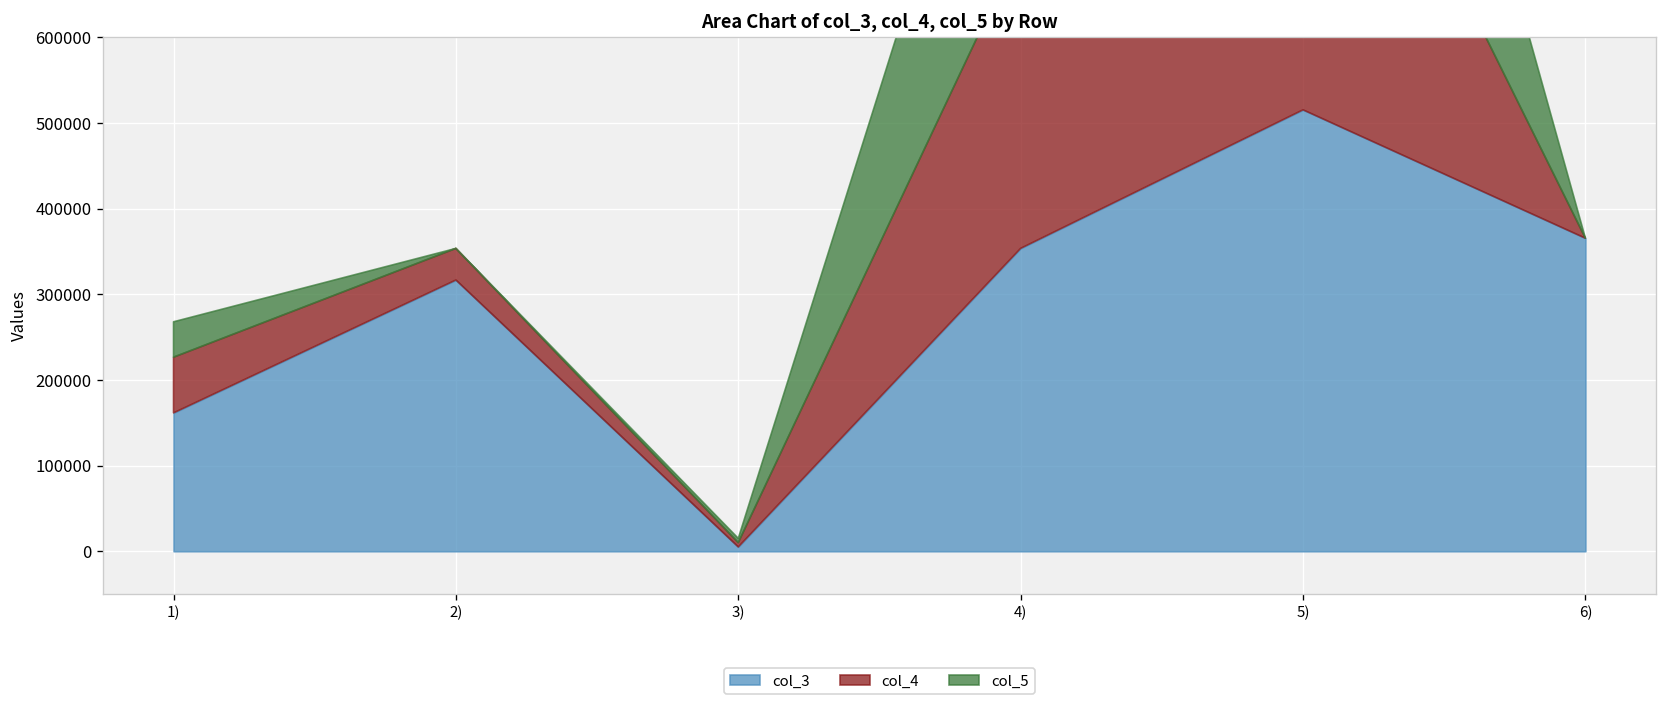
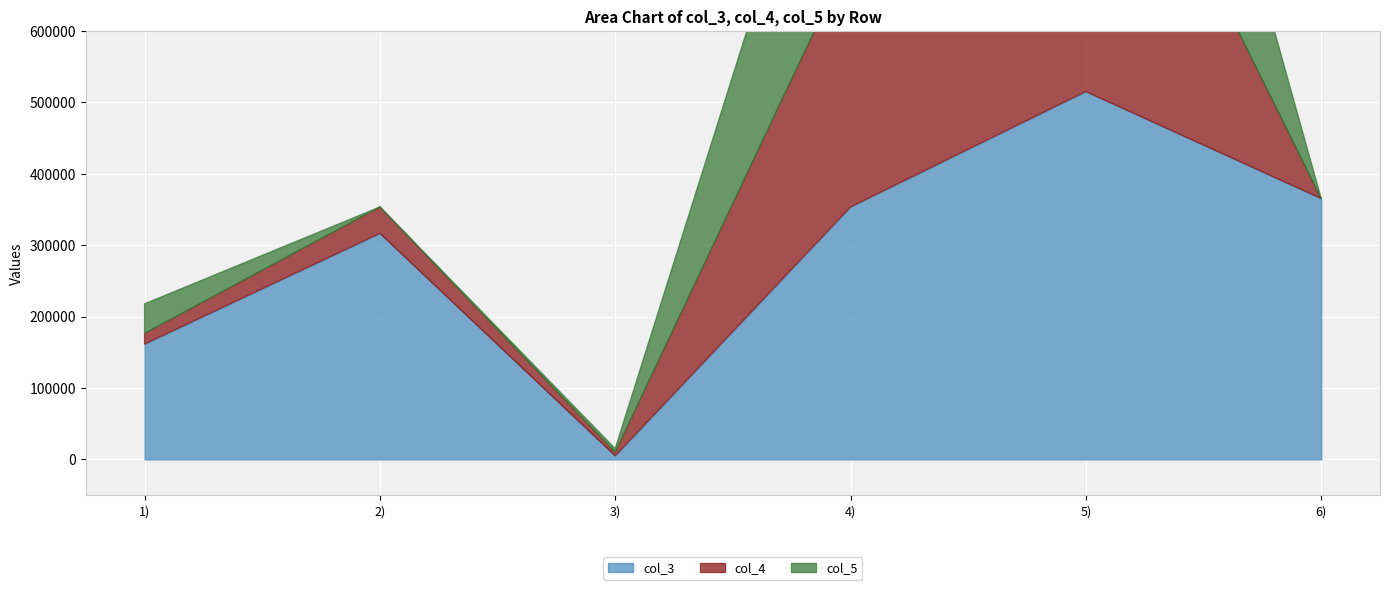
  {
    "col_3": {
      "1)": 160000,
      "2)": 320000,
      "3)": 10000,
      "4)": 350000,
      "5)": 520000
    },
    "col_4": {
-     "1)": 60000,
+     "1)": 20000,
      "3)": 10000
    },
    "col_5": {
      "1)": 40000,
      "3)": 10000
    }
  }
